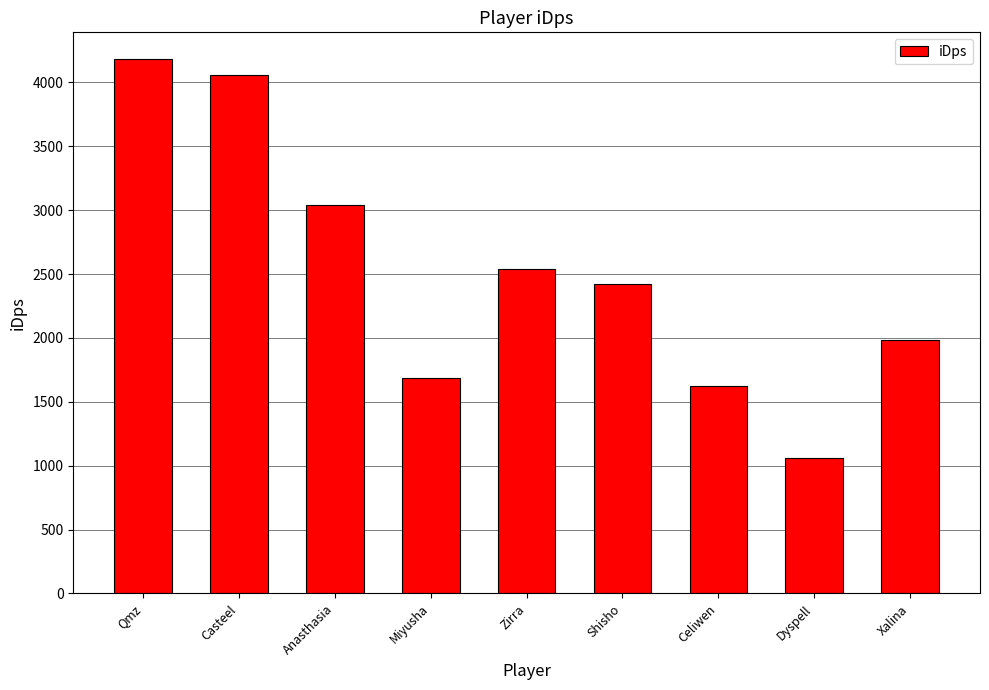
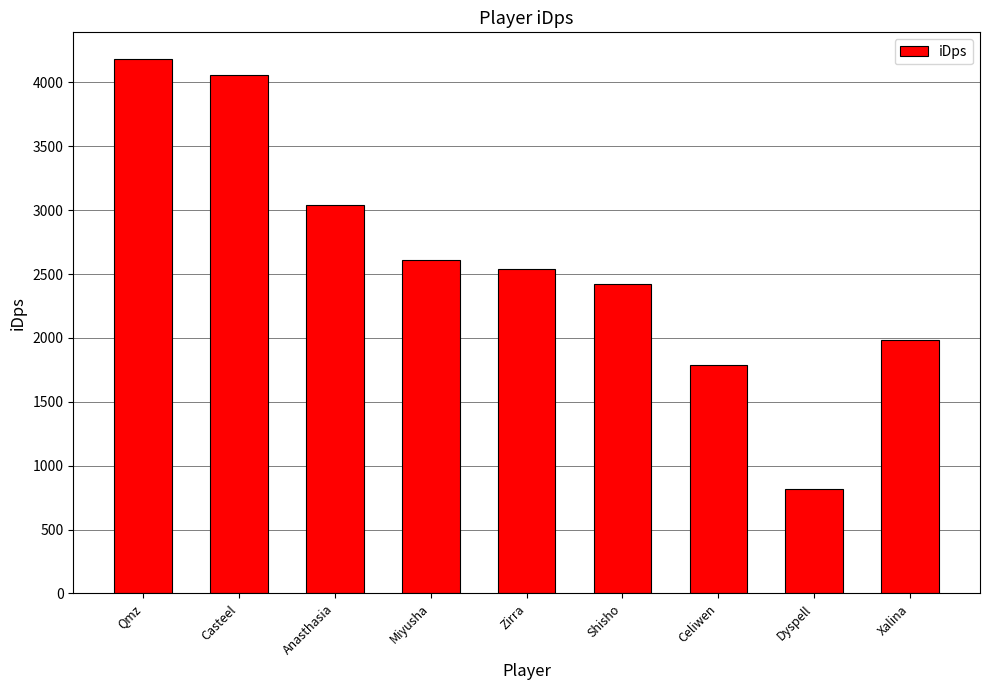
  {
    "Qmz": 4180,
    "Casteel": 4060,
    "Anasthasia": 3040,
-   "Miyusha": 1690,
+   "Miyusha": 2610,
    "Zirra": 2540,
    "Shisho": 2420,
-   "Celiwen": 1620,
-   "Dyspell": 1060,
+   "Celiwen": 1790,
+   "Dyspell": 820,
    "Xalina": 1980
  }
